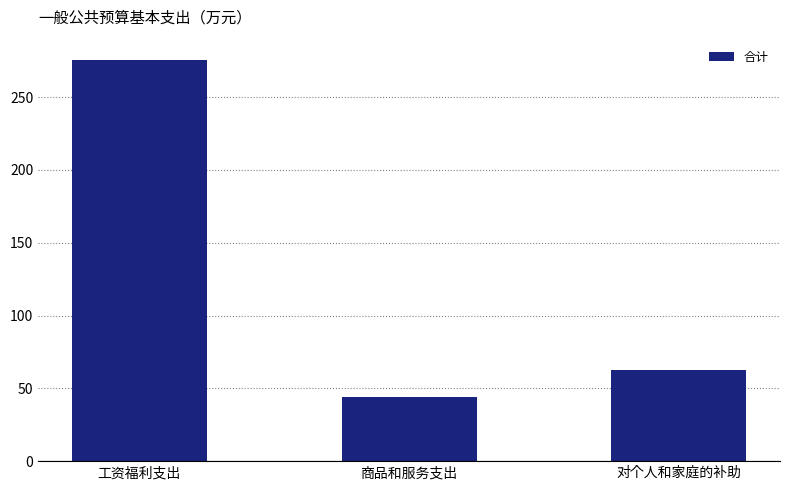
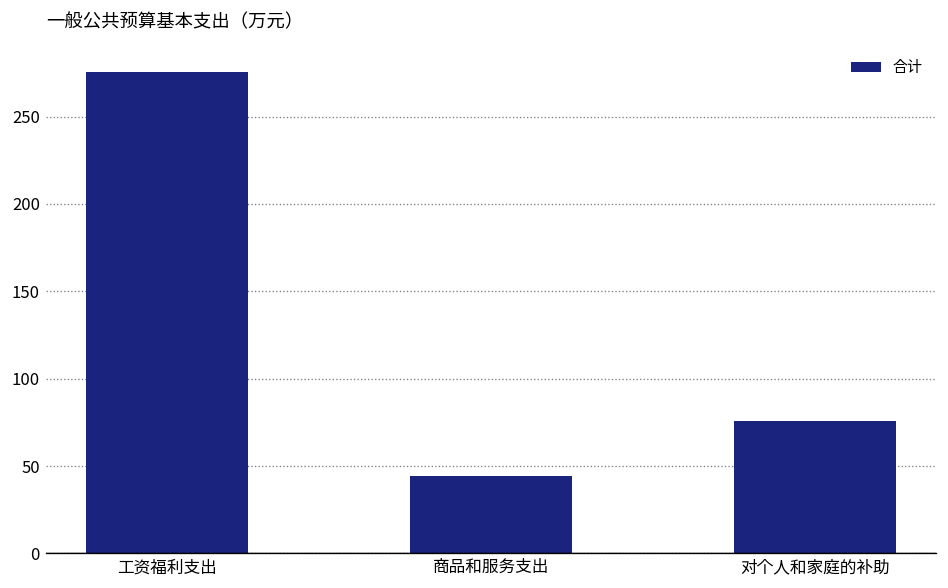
  {
    "工资福利支出": 276,
    "商品和服务支出": 44,
-   "对个人和家庭的补助": 62
+   "对个人和家庭的补助": 76
  }
